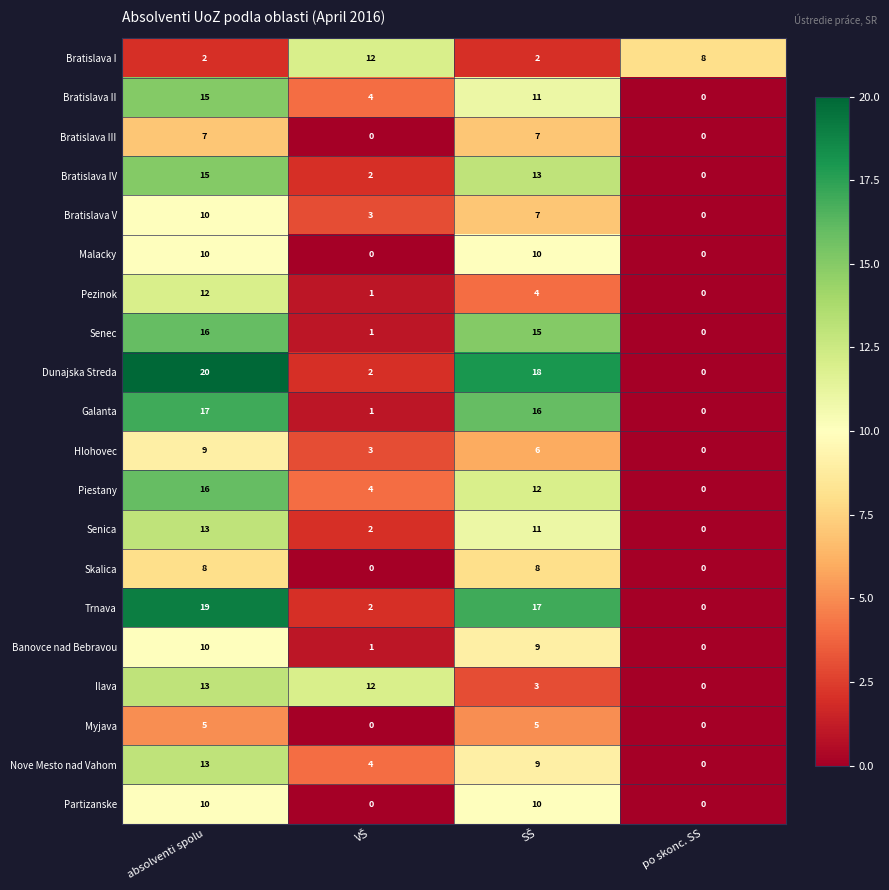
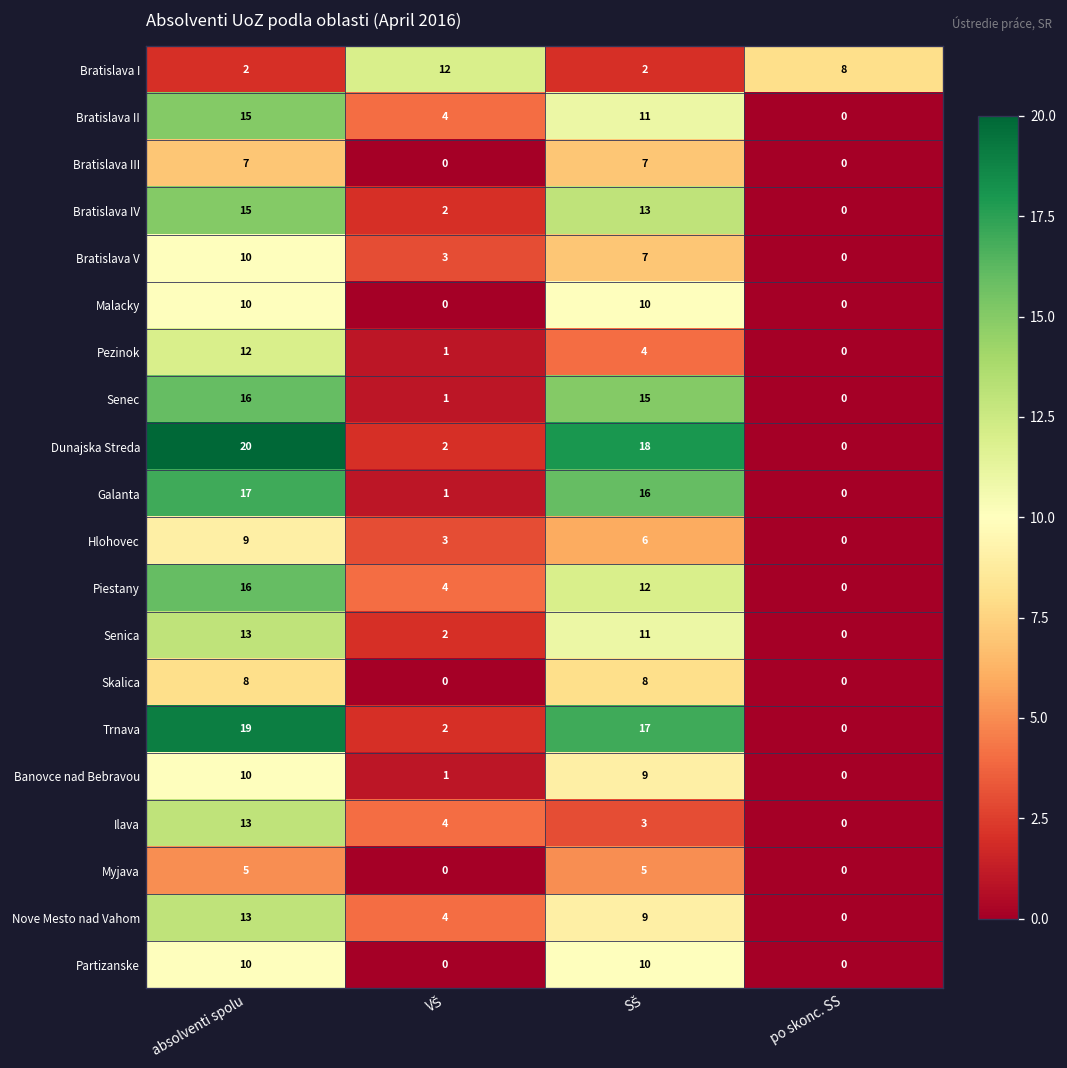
  {
    "Bratislava I": {
      "absolventi spolu": 2,
      "VŠ": 12,
      "SŠ": 2,
      "po skonc. SS": 8
    },
    "Bratislava II": {
      "absolventi spolu": 15,
      "VŠ": 4,
      "SŠ": 11,
      "po skonc. SS": 0
    },
    "Bratislava III": {
      "absolventi spolu": 7,
      "VŠ": 0,
      "SŠ": 7,
      "po skonc. SS": 0
    },
    "Bratislava IV": {
      "absolventi spolu": 15,
      "VŠ": 2,
      "SŠ": 13,
      "po skonc. SS": 0
    },
    "Bratislava V": {
      "absolventi spolu": 10,
      "VŠ": 3,
      "SŠ": 7,
      "po skonc. SS": 0
    },
    "Malacky": {
      "absolventi spolu": 10,
      "VŠ": 0,
      "SŠ": 10,
      "po skonc. SS": 0
    },
    "Pezinok": {
      "absolventi spolu": 12,
      "VŠ": 1,
      "SŠ": 4,
      "po skonc. SS": 0
    },
    "Senec": {
      "absolventi spolu": 16,
      "VŠ": 1,
      "SŠ": 15,
      "po skonc. SS": 0
    },
    "Dunajska Streda": {
      "absolventi spolu": 20,
      "VŠ": 2,
      "SŠ": 18,
      "po skonc. SS": 0
    },
    "Galanta": {
      "absolventi spolu": 17,
      "VŠ": 1,
      "SŠ": 16,
      "po skonc. SS": 0
    },
    "Hlohovec": {
      "absolventi spolu": 9,
      "VŠ": 3,
      "SŠ": 6,
      "po skonc. SS": 0
    },
    "Piestany": {
      "absolventi spolu": 16,
      "VŠ": 4,
      "SŠ": 12,
      "po skonc. SS": 0
    },
    "Senica": {
      "absolventi spolu": 13,
      "VŠ": 2,
      "SŠ": 11,
      "po skonc. SS": 0
    },
    "Skalica": {
      "absolventi spolu": 8,
      "VŠ": 0,
      "SŠ": 8,
      "po skonc. SS": 0
    },
    "Trnava": {
      "absolventi spolu": 19,
      "VŠ": 2,
      "SŠ": 17,
      "po skonc. SS": 0
    },
    "Banovce nad Bebravou": {
      "absolventi spolu": 10,
      "VŠ": 1,
      "SŠ": 9,
      "po skonc. SS": 0
    },
    "Ilava": {
      "absolventi spolu": 13,
-     "VŠ": 12,
+     "VŠ": 4,
      "SŠ": 3,
      "po skonc. SS": 0
    },
    "Myjava": {
      "absolventi spolu": 5,
      "VŠ": 0,
      "SŠ": 5,
      "po skonc. SS": 0
    },
    "Nove Mesto nad Vahom": {
      "absolventi spolu": 13,
      "VŠ": 4,
      "SŠ": 9,
      "po skonc. SS": 0
    },
    "Partizanske": {
      "absolventi spolu": 10,
      "VŠ": 0,
      "SŠ": 10,
      "po skonc. SS": 0
    }
  }
